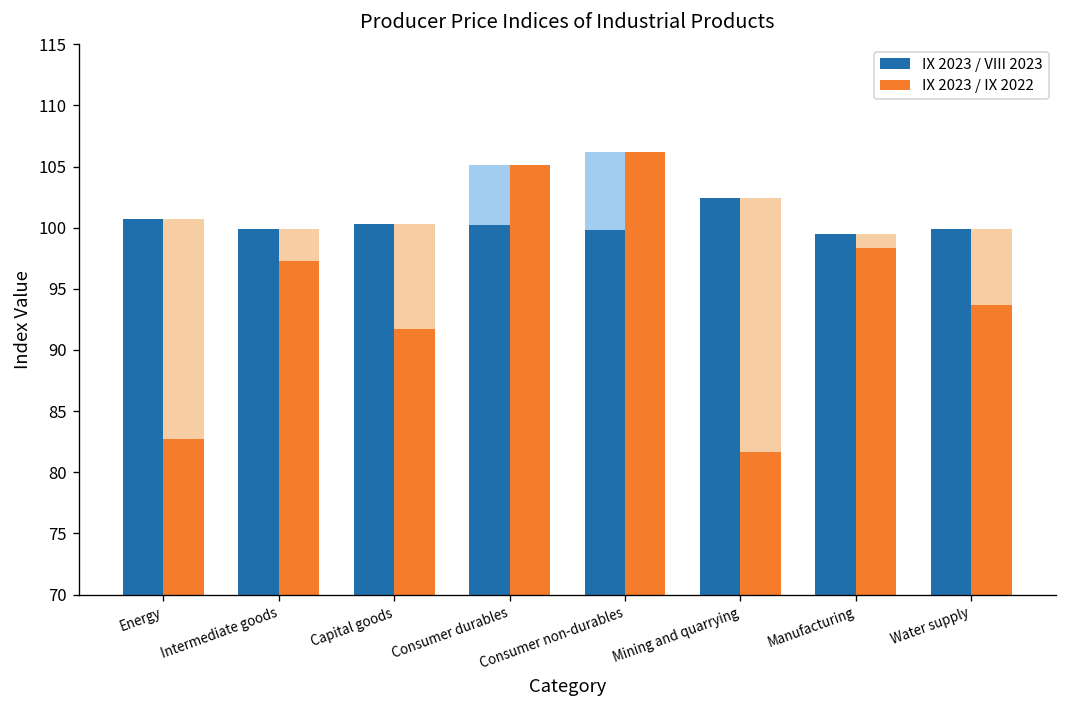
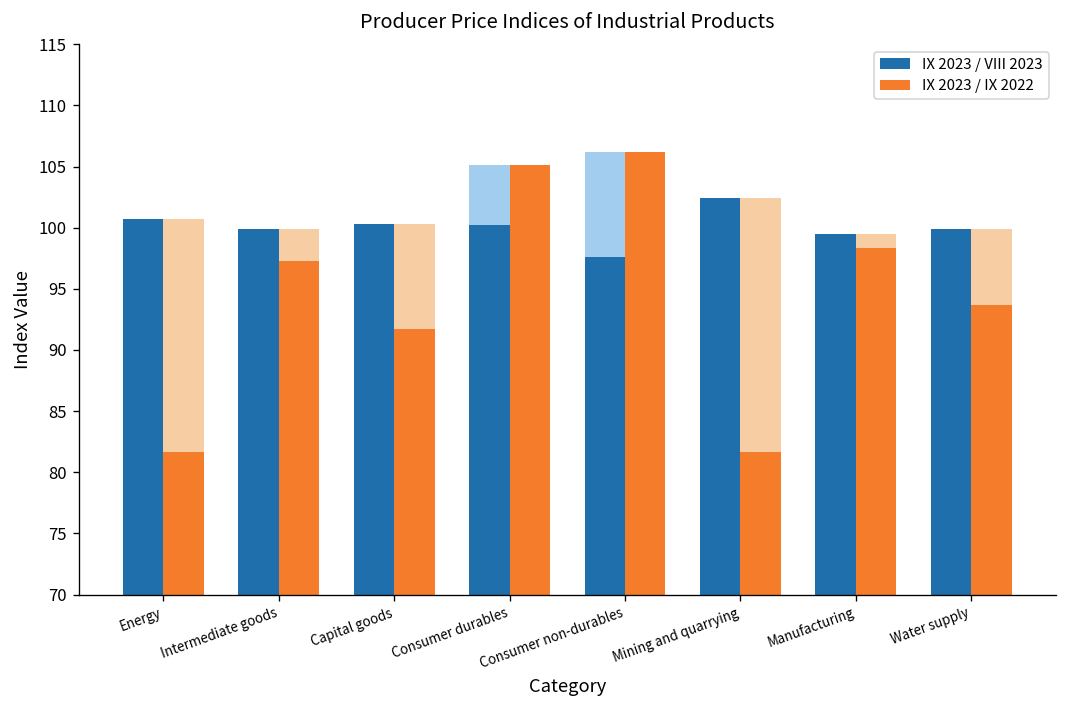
  {
    "IX 2023 / VIII 2023": {
      "Energy": 100.7,
      "Intermediate goods": 99.9,
      "Capital goods": 100.3,
-     "Consumer non-durables": 99.8,
+     "Consumer non-durables": 97.6,
      "Mining and quarrying": 102.4,
      "Manufacturing": 99.5,
      "Water supply": 99.9
    },
    "IX 2023 / IX 2022": {
-     "Energy": 82.7,
+     "Energy": 81.7,
      "Consumer durables": 105.1,
      "Consumer non-durables": 106.2
    }
  }
